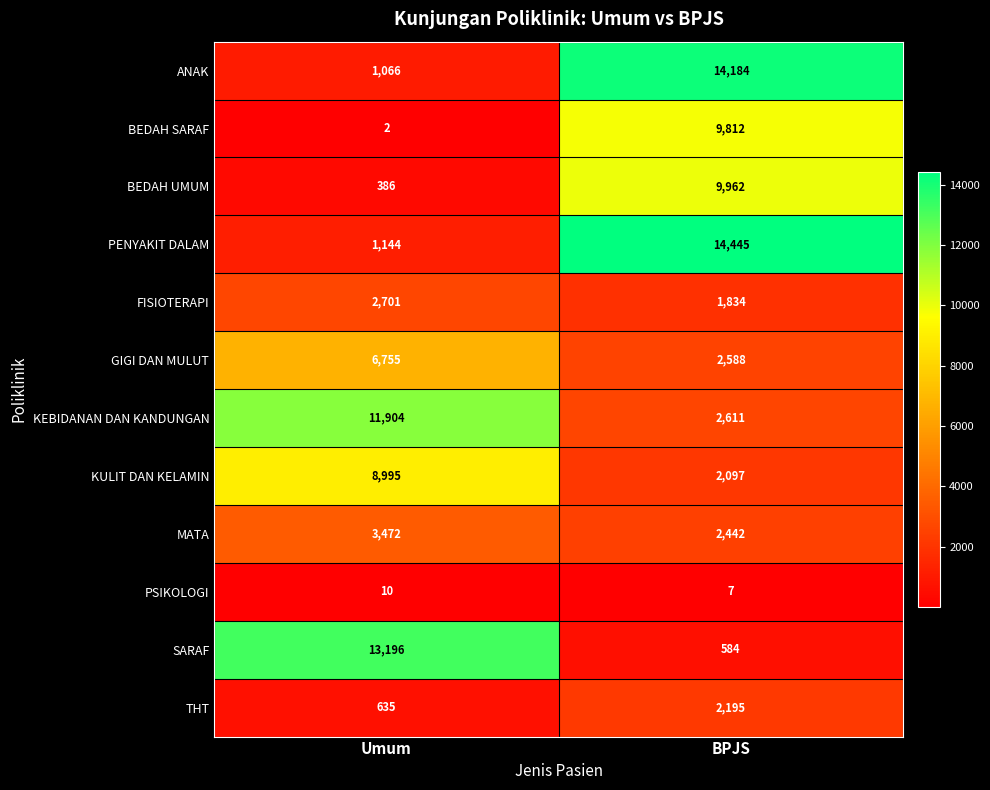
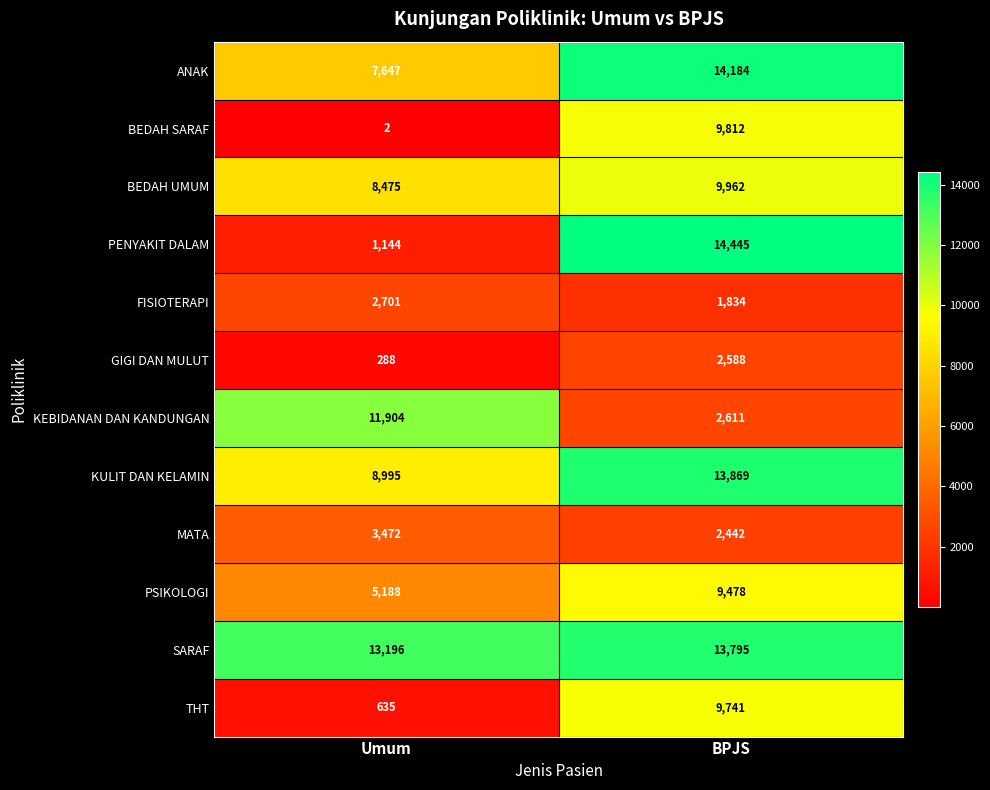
  {
    "ANAK": {
-     "Umum": "1,066",
+     "Umum": "7,647",
      "BPJS": "14,184"
    },
    "BEDAH SARAF": {
      "Umum": "2",
      "BPJS": "9,812"
    },
    "BEDAH UMUM": {
-     "Umum": "386",
+     "Umum": "8,475",
      "BPJS": "9,962"
    },
    "PENYAKIT DALAM": {
      "Umum": "1,144",
      "BPJS": "14,445"
    },
    "FISIOTERAPI": {
      "Umum": "2,701",
      "BPJS": "1,834"
    },
    "GIGI DAN MULUT": {
-     "Umum": "6,755",
+     "Umum": "288",
      "BPJS": "2,588"
    },
    "KEBIDANAN DAN KANDUNGAN": {
      "Umum": "11,904",
      "BPJS": "2,611"
    },
    "KULIT DAN KELAMIN": {
      "Umum": "8,995",
-     "BPJS": "2,097"
+     "BPJS": "13,869"
    },
    "MATA": {
      "Umum": "3,472",
      "BPJS": "2,442"
    },
    "PSIKOLOGI": {
-     "Umum": "10",
-     "BPJS": "7"
+     "Umum": "5,188",
+     "BPJS": "9,478"
    },
    "SARAF": {
      "Umum": "13,196",
-     "BPJS": "584"
+     "BPJS": "13,795"
    },
    "THT": {
      "Umum": "635",
-     "BPJS": "2,195"
+     "BPJS": "9,741"
    }
  }
